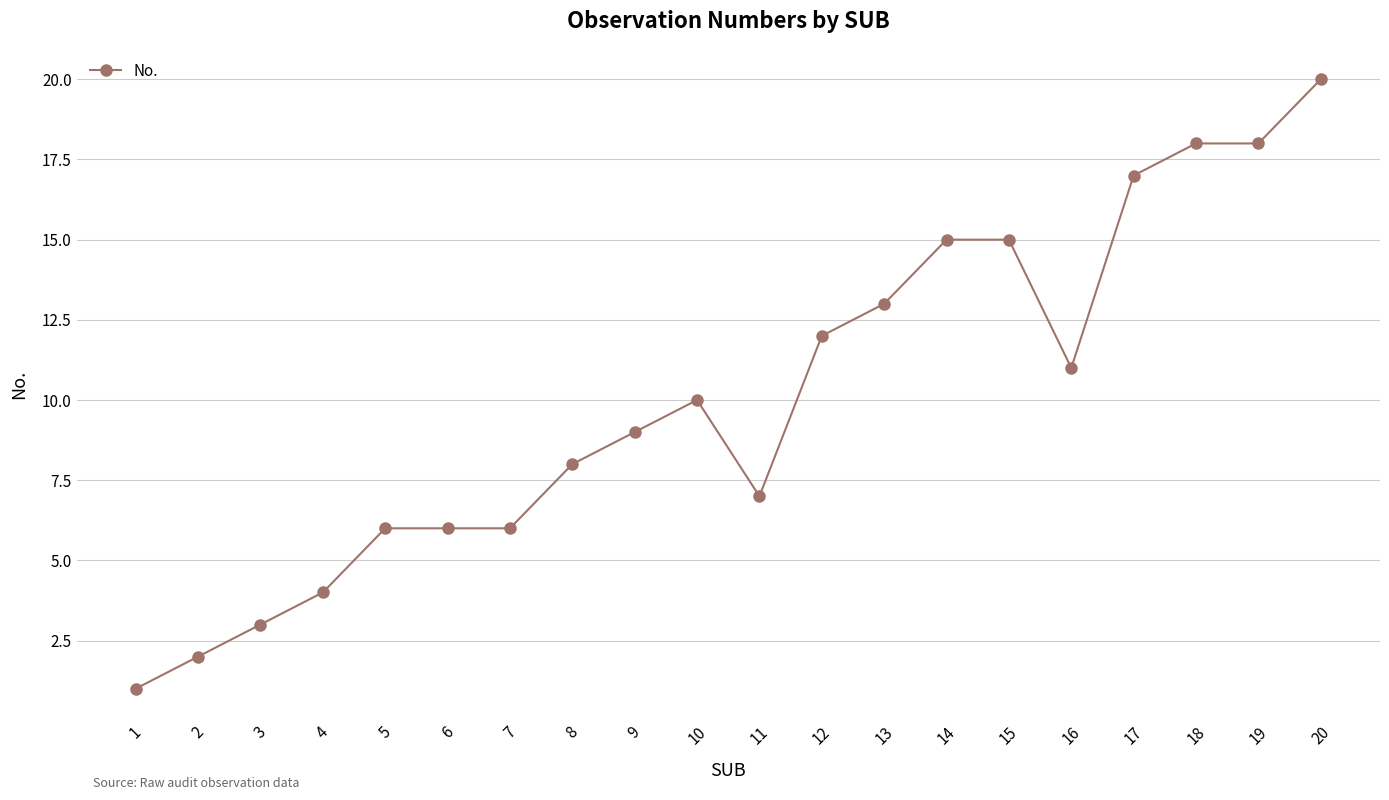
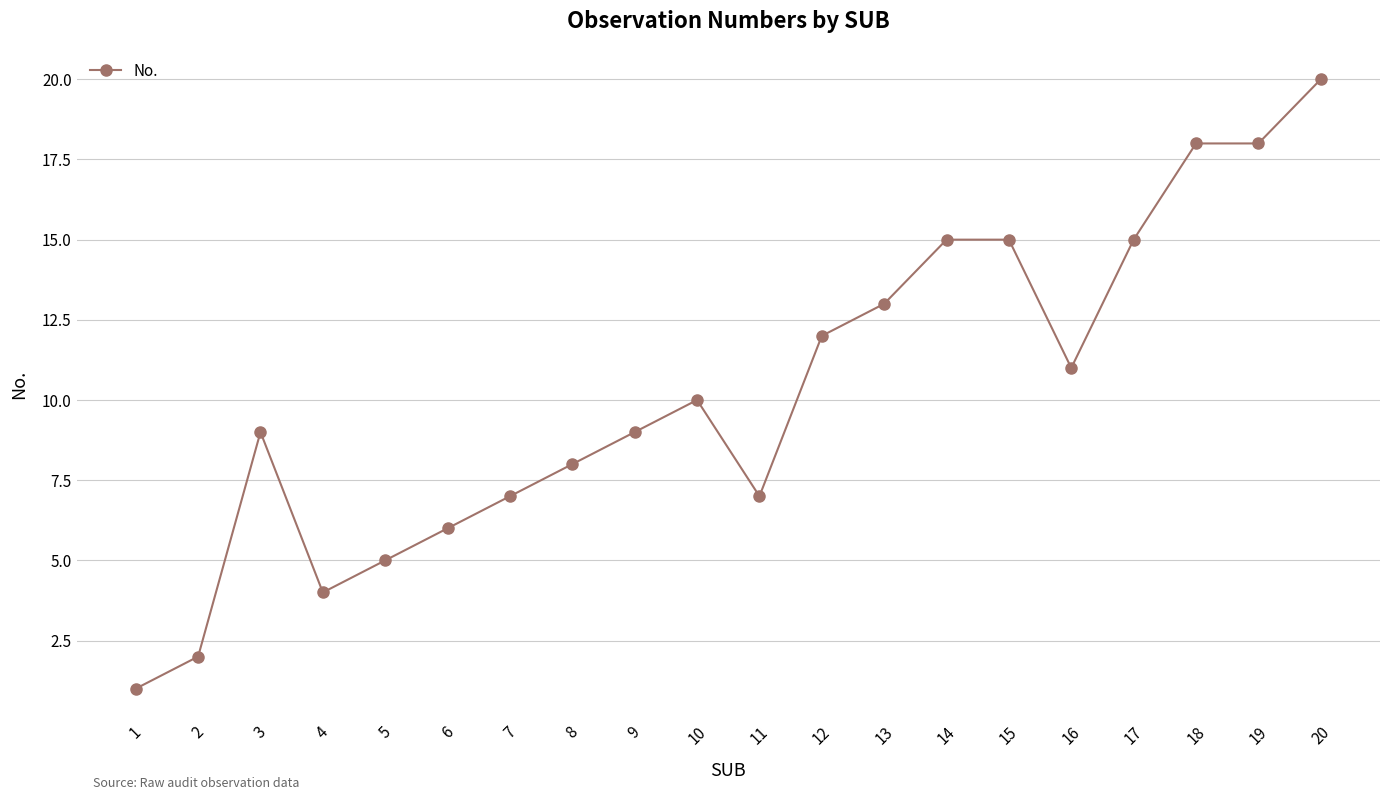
  {
    "1": 1,
    "2": 2,
-   "3": 3,
+   "3": 9,
    "4": 4,
-   "5": 6,
+   "5": 5,
    "6": 6,
-   "7": 6,
+   "7": 7,
    "8": 8,
    "9": 9,
    "10": 10,
    "11": 7,
    "12": 12,
    "13": 13,
    "14": 15,
    "15": 15,
    "16": 11,
-   "17": 17,
+   "17": 15,
    "18": 18,
    "19": 18,
    "20": 20
  }
